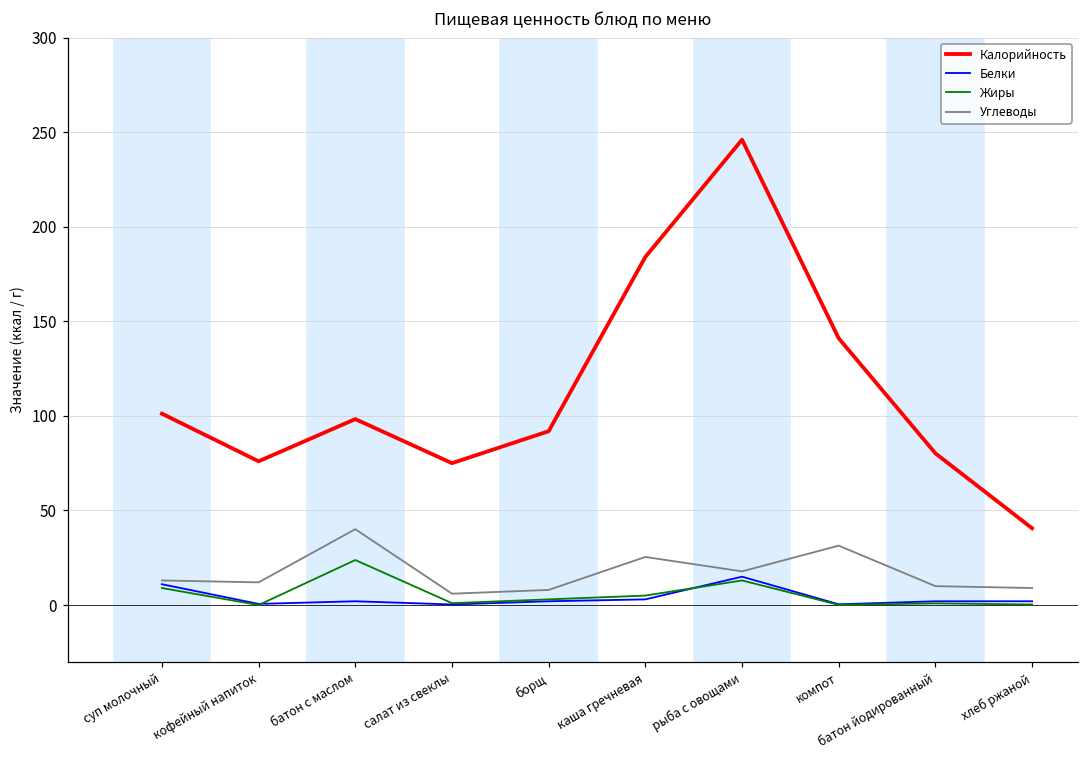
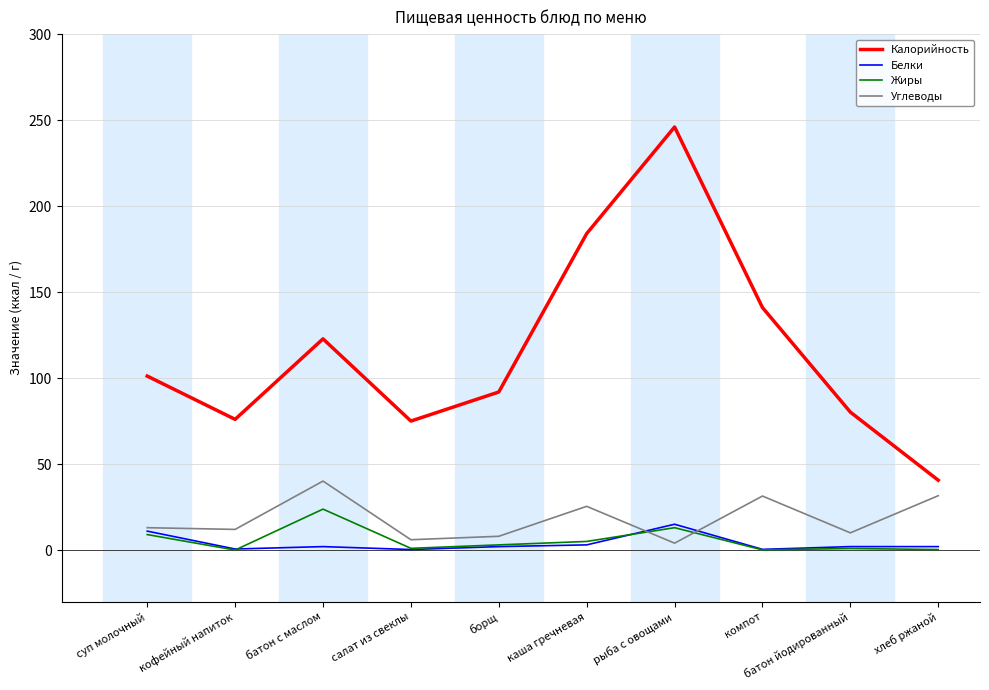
  {
    "Калорийность": {
      "суп молочный": 101,
      "кофейный напиток": 76,
-     "батон с маслом": 98,
+     "батон с маслом": 123,
      "салат из свеклы": 75,
      "борщ": 92,
      "каша гречневая": 184,
      "рыба с овощами": 246,
      "компот": 141,
      "батон йодированный": 80,
      "хлеб ржаной": 41
    },
    "Белки": {
      "суп молочный": 11,
      "батон с маслом": 2,
      "каша гречневая": 3,
      "рыба с овощами": 15,
      "хлеб ржаной": 2
    },
    "Жиры": {
      "суп молочный": 9,
      "батон с маслом": 24,
      "каша гречневая": 5,
      "рыба с овощами": 13,
      "хлеб ржаной": 0
    },
    "Углеводы": {
      "суп молочный": 13,
      "кофейный напиток": 12,
      "батон с маслом": 40,
      "салат из свеклы": 6,
      "борщ": 8,
      "каша гречневая": 25,
-     "рыба с овощами": 18,
+     "рыба с овощами": 4,
      "компот": 31,
      "батон йодированный": 10,
-     "хлеб ржаной": 9
+     "хлеб ржаной": 32
    }
  }
